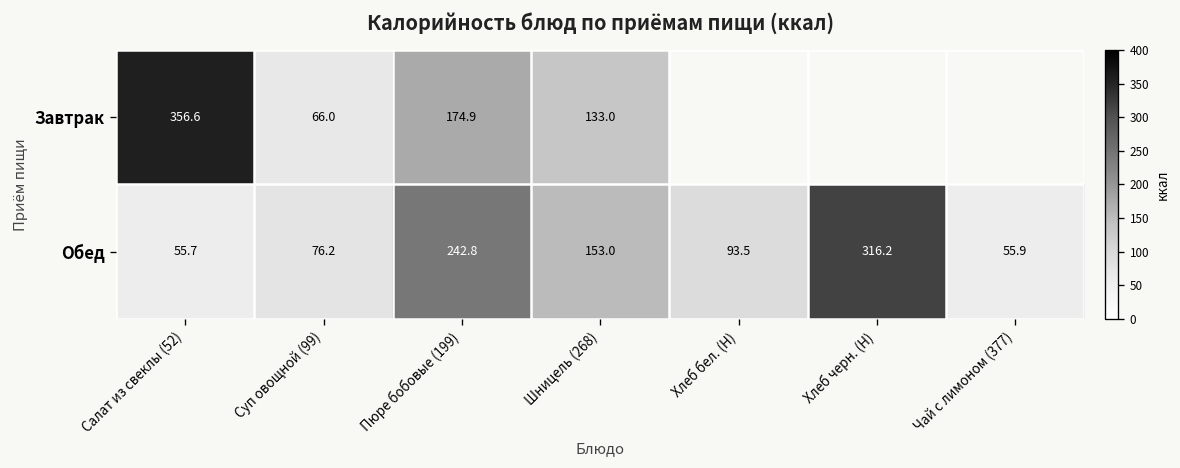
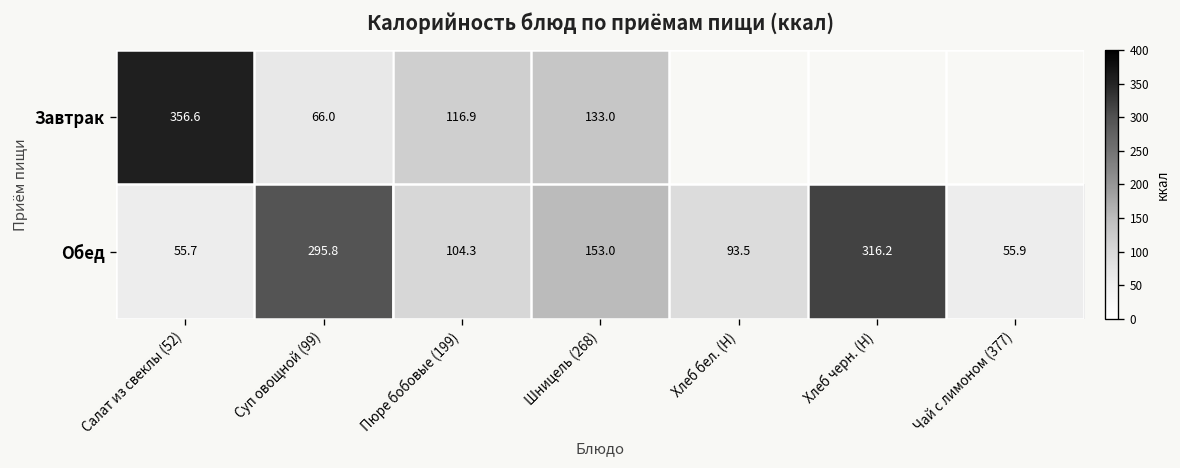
  {
    "Завтрак": {
      "Салат из свеклы (52)": 356.6,
      "Суп овощной (99)": 66.0,
-     "Пюре бобовые (199)": 174.9,
+     "Пюре бобовые (199)": 116.9,
      "Шницель (268)": 133.0
    },
    "Обед": {
      "Салат из свеклы (52)": 55.7,
-     "Суп овощной (99)": 76.2,
-     "Пюре бобовые (199)": 242.8,
+     "Суп овощной (99)": 295.8,
+     "Пюре бобовые (199)": 104.3,
      "Шницель (268)": 153.0,
      "Хлеб бел. (Н)": 93.5,
      "Хлеб черн. (Н)": 316.2,
      "Чай с лимоном (377)": 55.9
    }
  }
